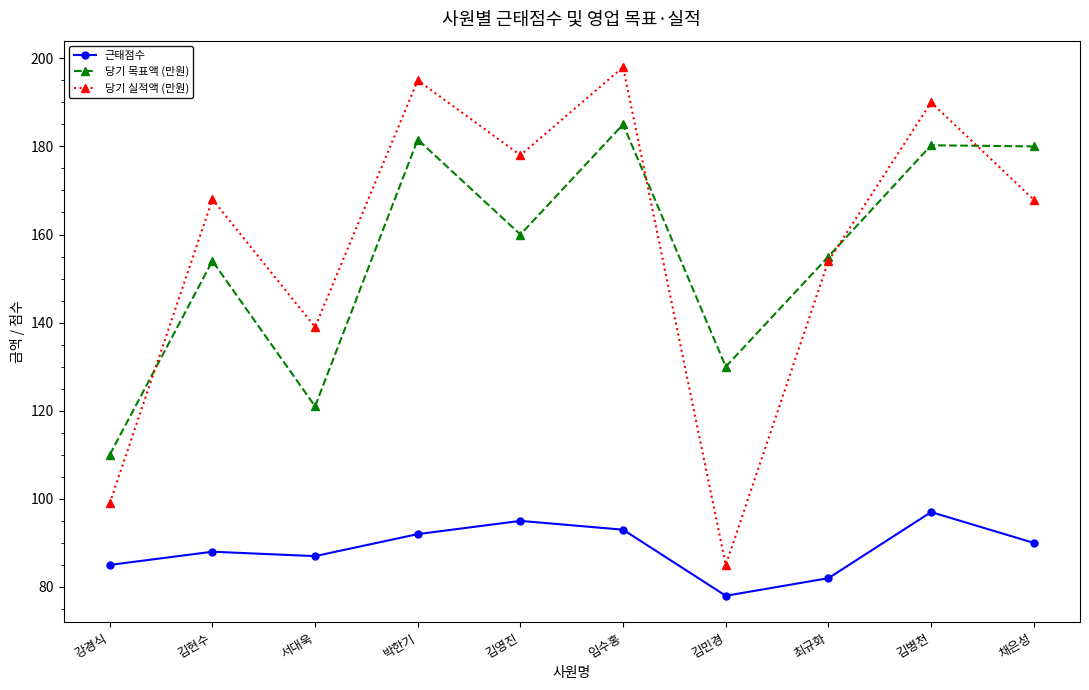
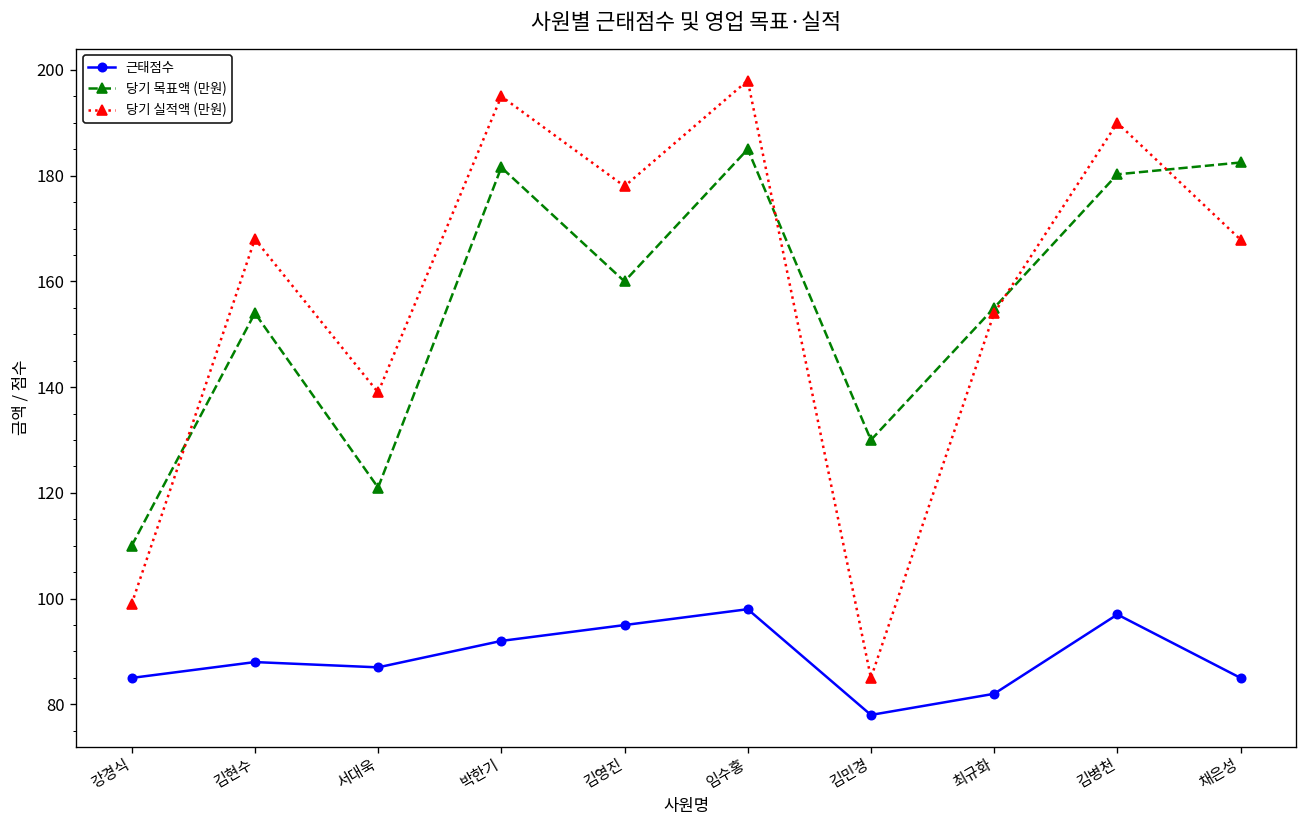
  {
    "근태점수": {
      "강경식": 85,
      "김현수": 88,
      "서대욱": 87,
      "박한기": 92,
      "김영진": 95,
-     "임수홍": 93,
+     "임수홍": 98,
      "김민경": 78,
      "최규화": 82,
      "김병천": 97,
-     "채은성": 90
+     "채은성": 85
    },
    "당기 목표액 (만원)": {
      "강경식": 110,
      "김현수": 154,
      "서대욱": 121,
      "박한기": 182,
      "김영진": 160,
      "임수홍": 185,
      "김민경": 130,
      "최규화": 155,
      "김병천": 180,
-     "채은성": 180
+     "채은성": 182
    },
    "당기 실적액 (만원)": {
      "강경식": 99,
      "김현수": 168,
      "서대욱": 139,
      "박한기": 195,
      "김영진": 178,
      "임수홍": 198,
      "김민경": 85,
      "최규화": 154,
      "김병천": 190,
      "채은성": 168
    }
  }
